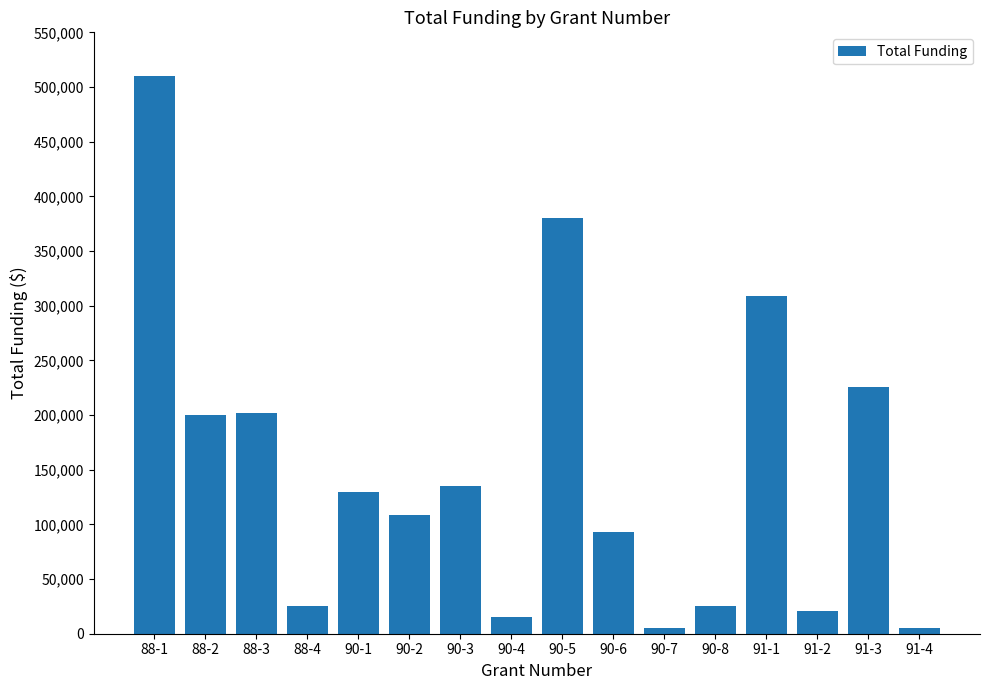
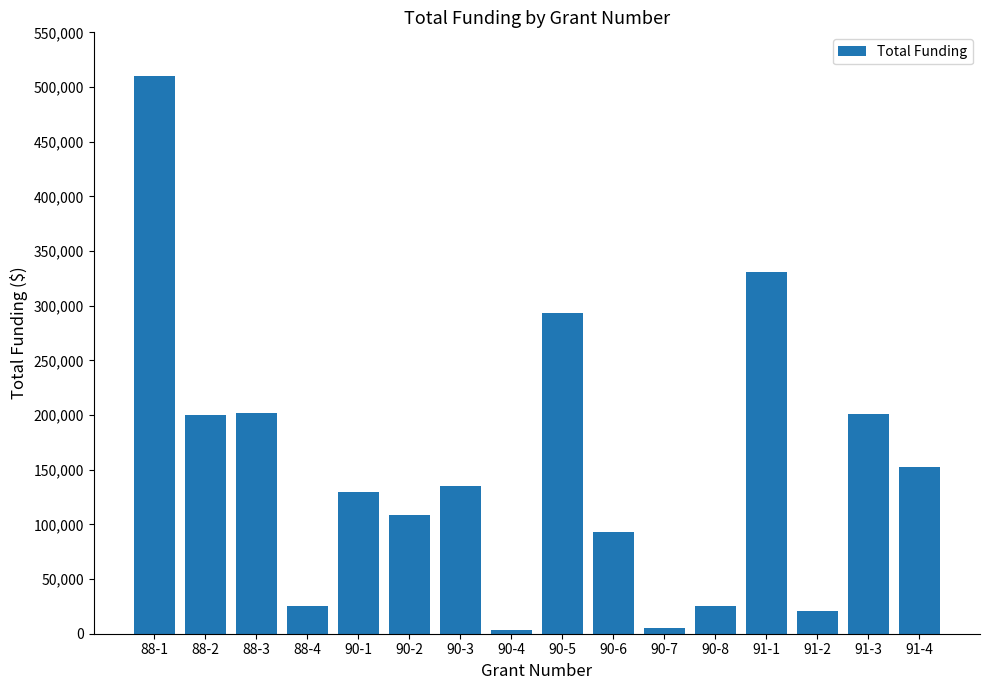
  {
    "88-1": "510,000",
    "88-2": "200,000",
    "88-3": "201,000",
    "88-4": "25,000",
    "90-1": "130,000",
    "90-2": "109,000",
    "90-3": "135,000",
-   "90-4": "15,000",
-   "90-5": "380,000",
+   "90-4": "4,000",
+   "90-5": "293,000",
    "90-6": "93,000",
    "90-7": "5,000",
    "90-8": "25,000",
-   "91-1": "309,000",
+   "91-1": "331,000",
    "91-2": "21,000",
-   "91-3": "225,000",
-   "91-4": "5,000"
+   "91-3": "201,000",
+   "91-4": "153,000"
  }
